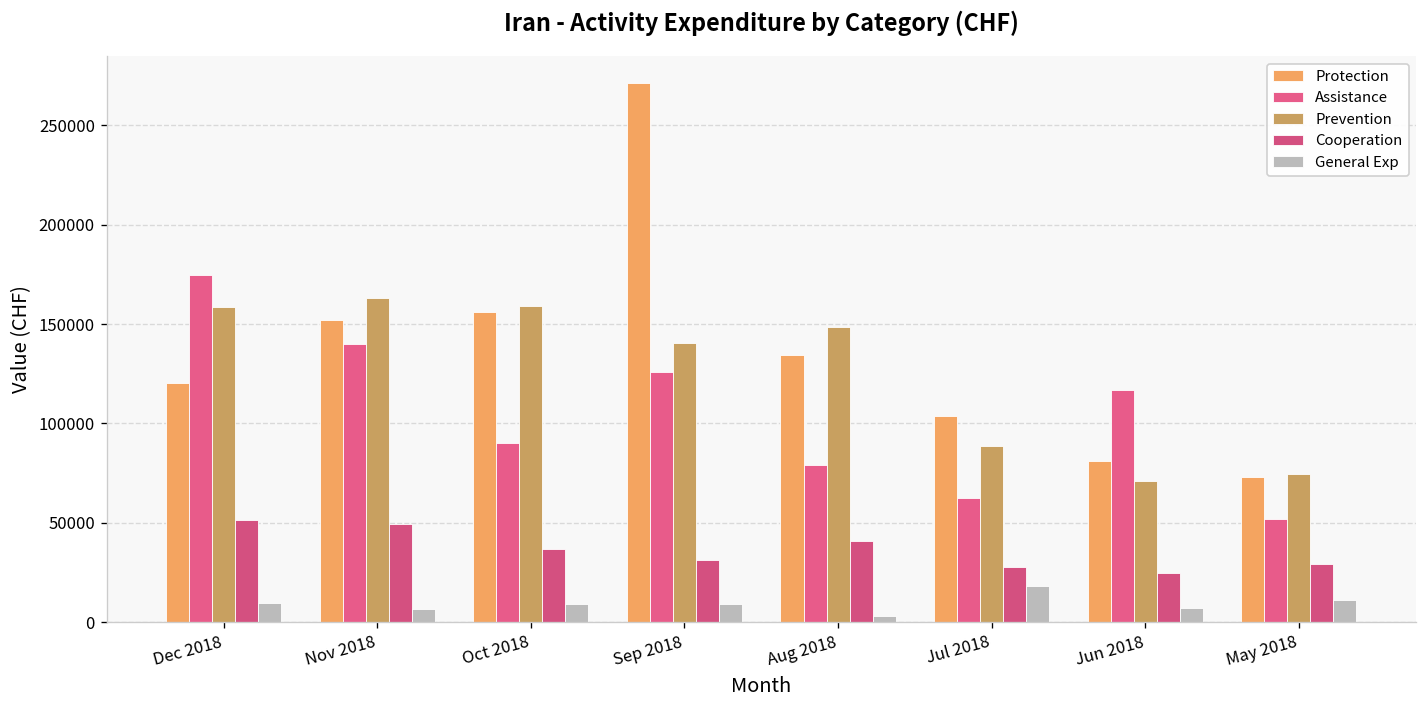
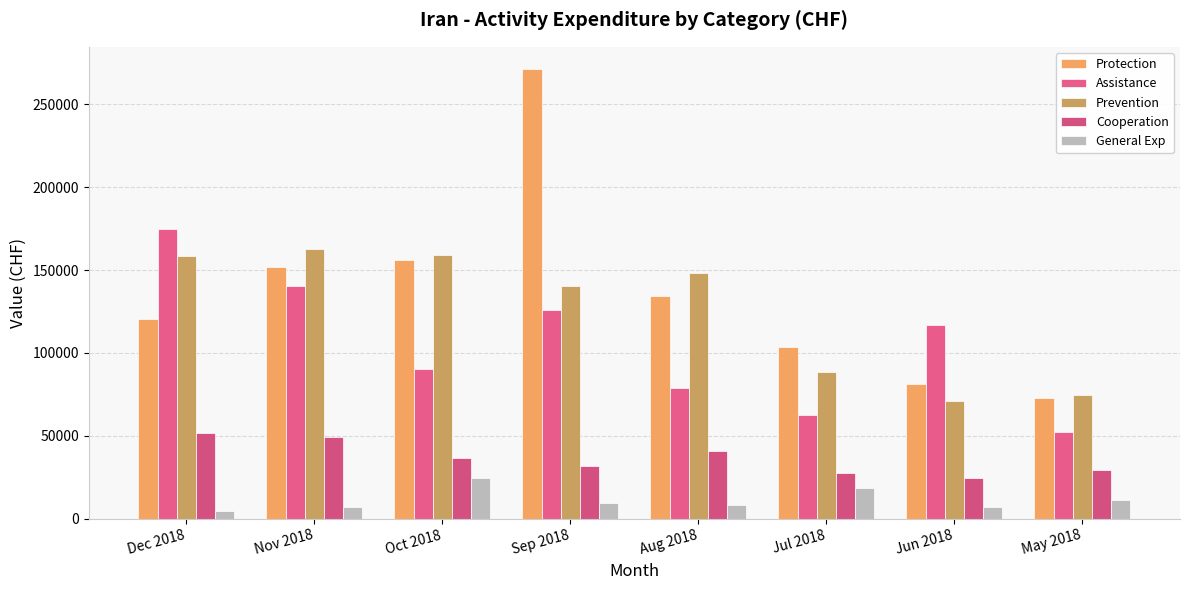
  {
    "General Exp": {
-     "Dec 2018": 10000,
+     "Dec 2018": 4000,
      "Nov 2018": 7000,
-     "Oct 2018": 9000,
+     "Oct 2018": 24000,
      "Sep 2018": 9000,
-     "Aug 2018": 3000,
+     "Aug 2018": 8000,
      "Jul 2018": 18000,
      "Jun 2018": 7000,
      "May 2018": 11000
    }
  }
